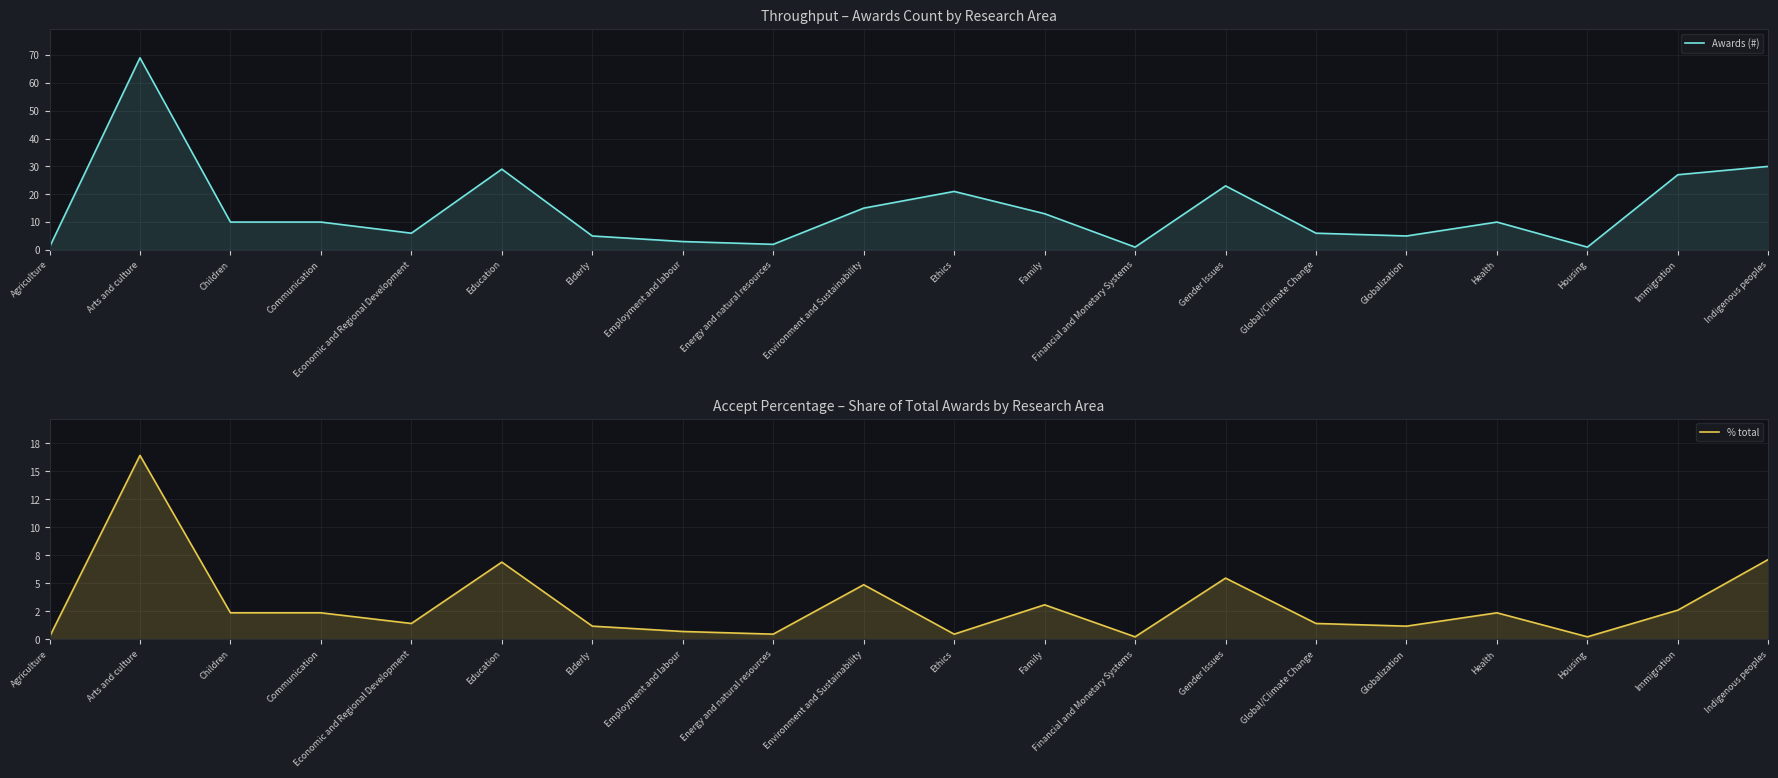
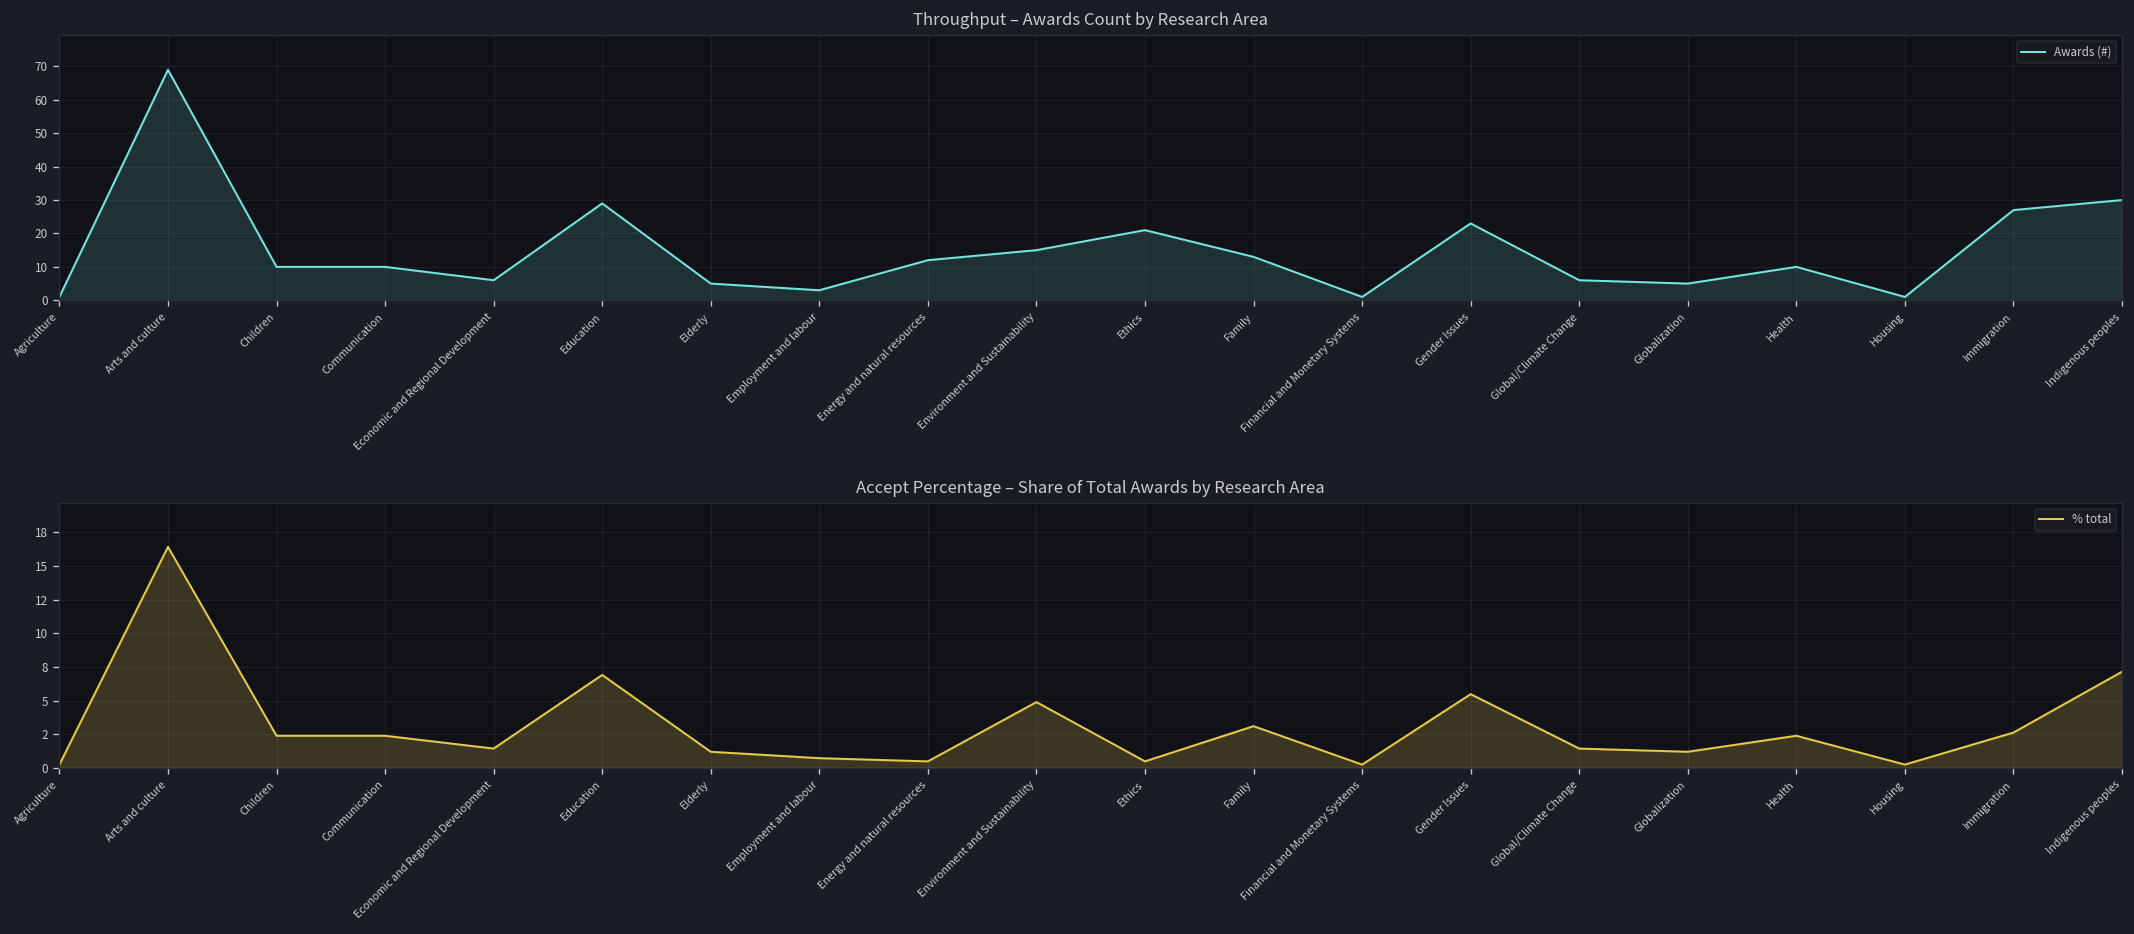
  {
    "Throughput – Awards Count by Research Area": {
      "Agriculture": 1,
      "Arts and culture": 69,
      "Children": 10,
      "Communication": 10,
      "Economic and Regional Development": 6,
      "Education": 29,
      "Elderly": 5,
      "Employment and labour": 3,
-     "Energy and natural resources": 2,
+     "Energy and natural resources": 12,
      "Environment and Sustainability": 15,
      "Ethics": 21,
      "Family": 13,
      "Financial and Monetary Systems": 1,
      "Gender Issues": 23,
      "Global/Climate Change": 6,
      "Globalization": 5,
      "Health": 10,
      "Housing": 1,
      "Immigration": 27,
      "Indigenous peoples": 30
    }
  }
